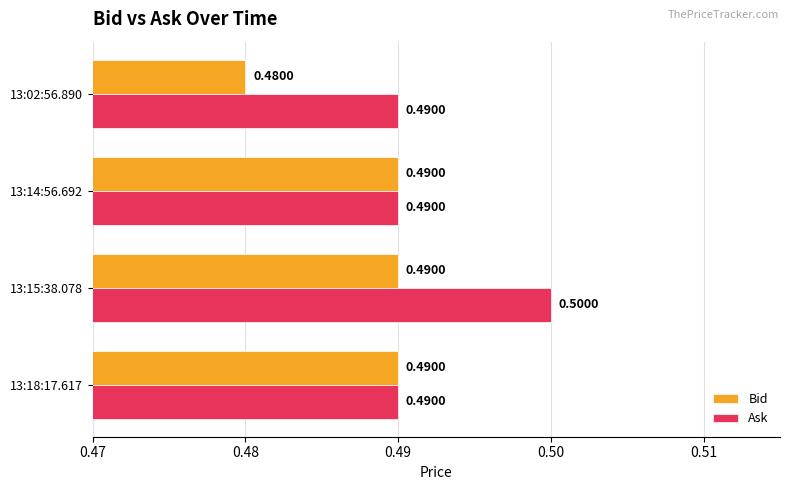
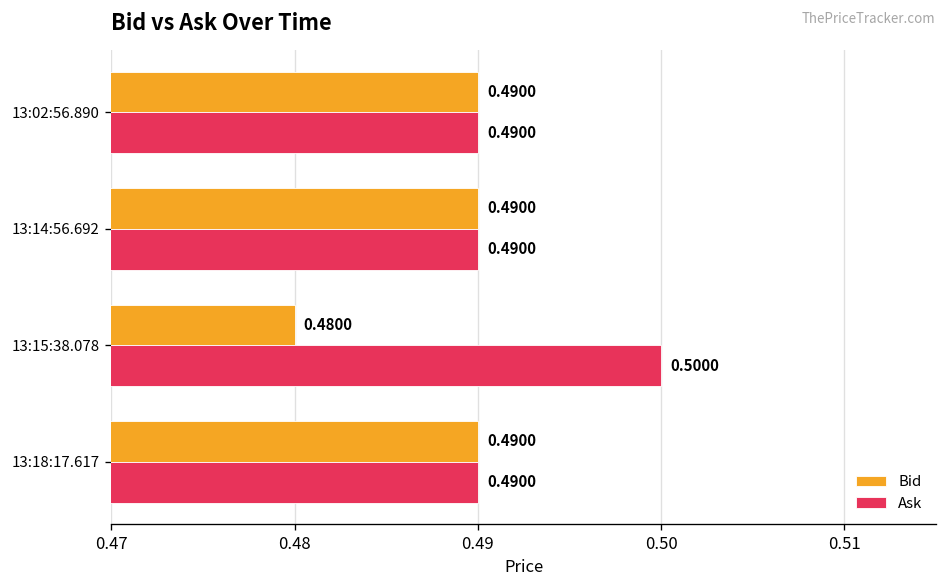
  {
    "Bid": {
-     "13:02:56.890": 0.4800,
+     "13:02:56.890": 0.4900,
      "13:14:56.692": 0.4900,
-     "13:15:38.078": 0.4900,
+     "13:15:38.078": 0.4800,
      "13:18:17.617": 0.4900
    },
    "Ask": {
      "13:02:56.890": 0.4900,
      "13:14:56.692": 0.4900,
      "13:15:38.078": 0.5000,
      "13:18:17.617": 0.4900
    }
  }
